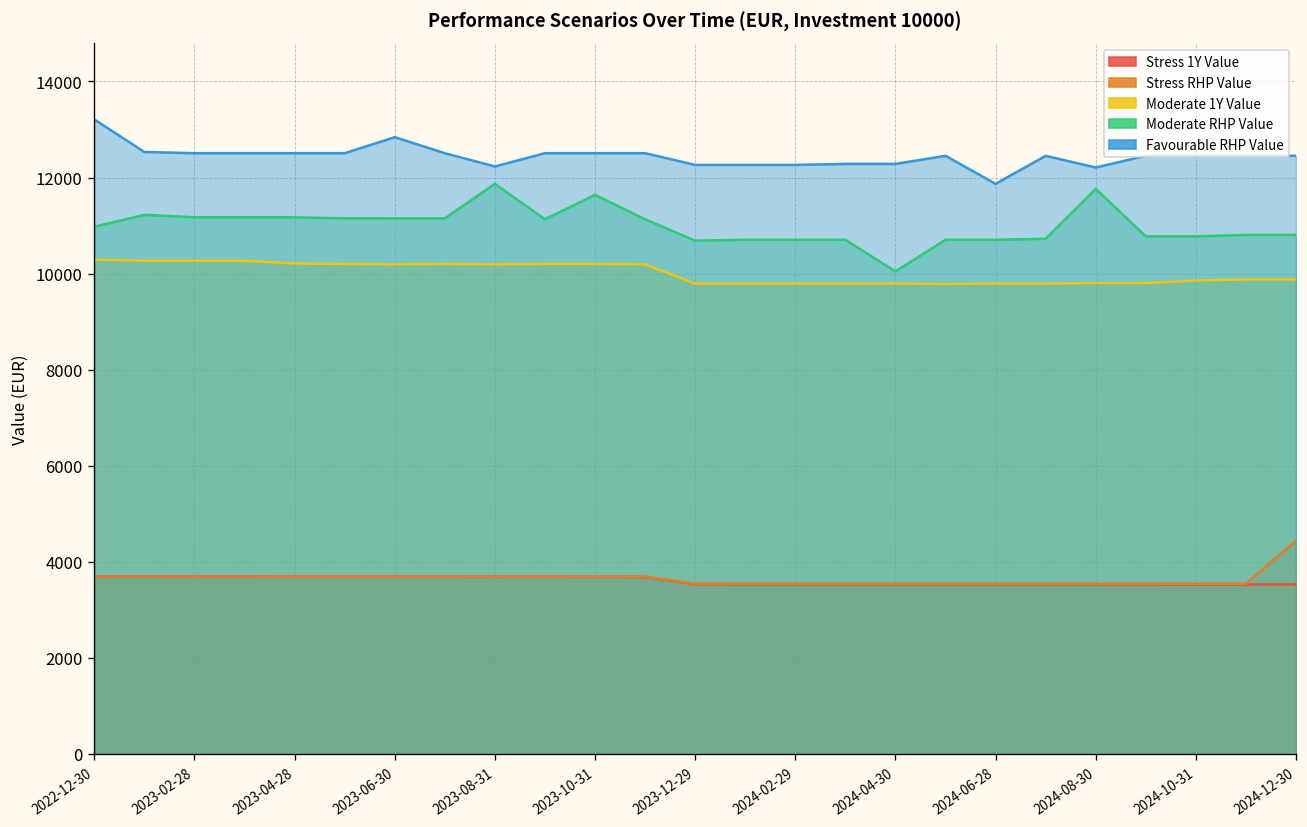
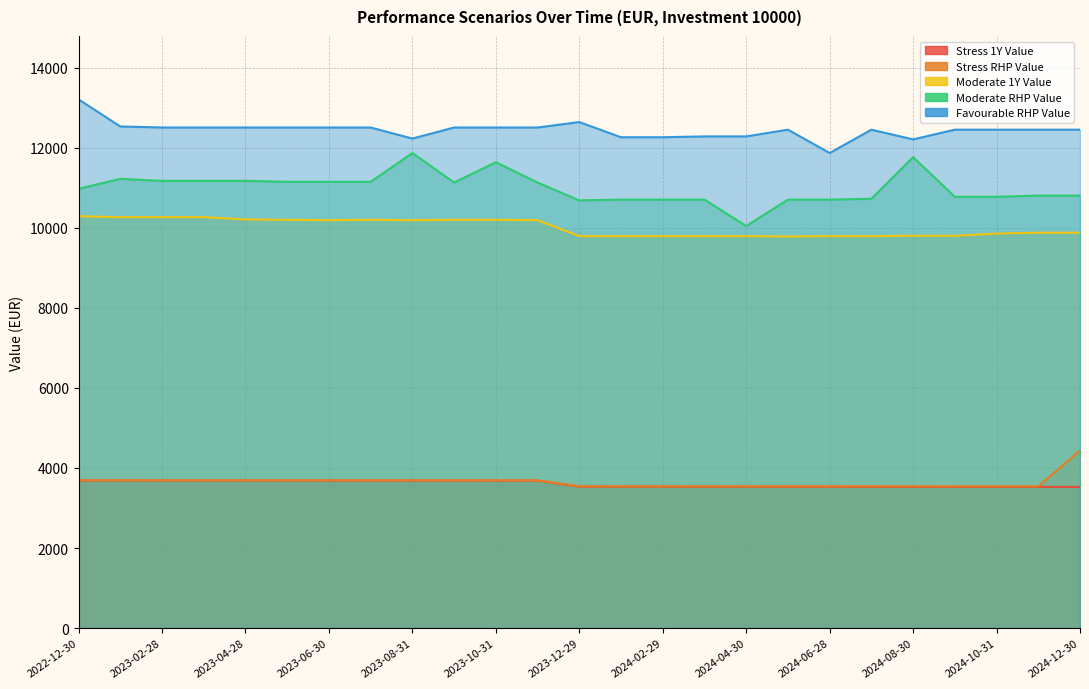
  {
    "Moderate RHP Value": {
      "2022-12-30": 11000,
      "2023-02-28": 11200,
      "2023-04-28": 11200,
      "2023-06-30": 11100,
      "2023-08-31": 11900,
      "2023-10-31": 11600,
      "2023-12-29": 10700,
      "2024-02-29": 10700,
      "2024-04-30": 10000,
      "2024-06-28": 10700,
      "2024-08-30": 11800,
      "2024-10-31": 10800,
      "2024-12-30": 10800
    },
    "Favourable RHP Value": {
      "2022-12-30": 13200,
      "2023-02-28": 12500,
      "2023-04-28": 12500,
-     "2023-06-30": 12800,
+     "2023-06-30": 12500,
      "2023-08-31": 12200,
      "2023-10-31": 12500,
-     "2023-12-29": 12300,
+     "2023-12-29": 12600,
      "2024-02-29": 12300,
      "2024-04-30": 12300,
      "2024-06-28": 11900,
      "2024-08-30": 12200,
      "2024-10-31": 12500,
      "2024-12-30": 12500
    }
  }
